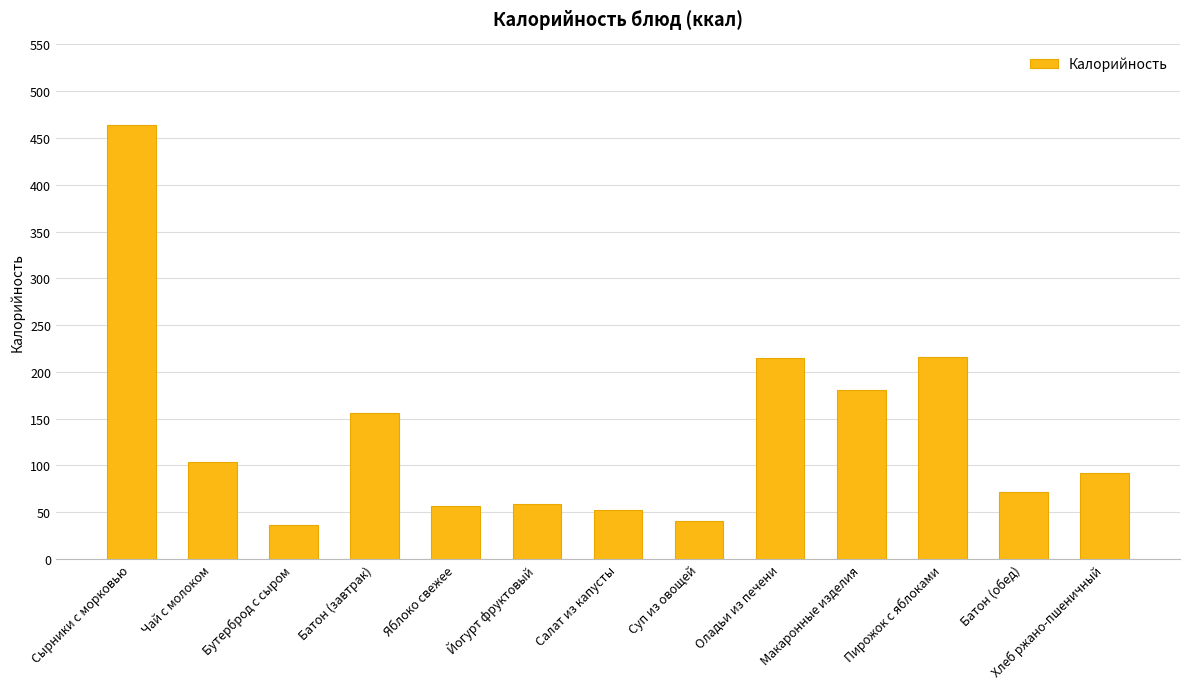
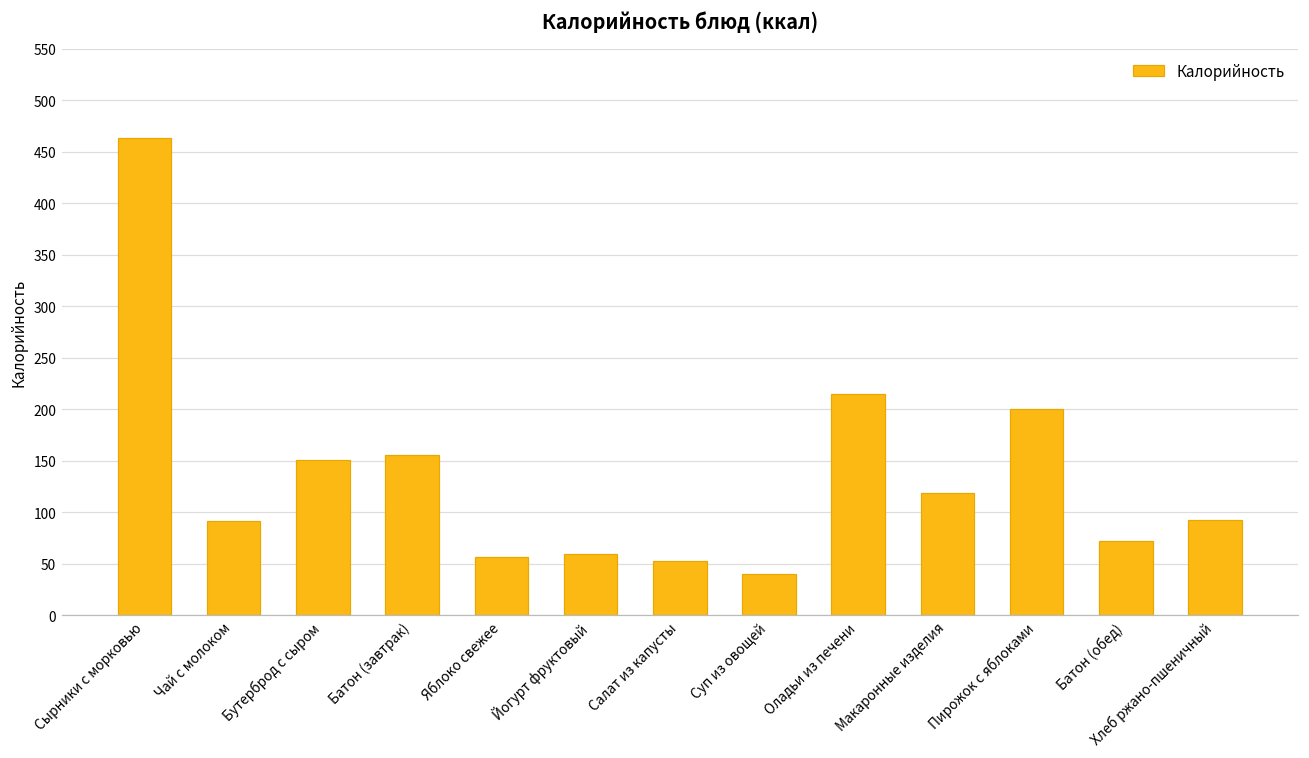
  {
    "Сырники с морковью": 460,
-   "Чай с молоком": 100,
-   "Бутерброд с сыром": 40,
+   "Чай с молоком": 90,
+   "Бутерброд с сыром": 150,
    "Батон (завтрак)": 160,
    "Яблоко свежее": 60,
    "Йогурт фруктовый": 60,
    "Салат из капусты": 50,
    "Суп из овощей": 40,
    "Оладьи из печени": 210,
-   "Макаронные изделия": 180,
-   "Пирожок с яблоками": 220,
+   "Макаронные изделия": 120,
+   "Пирожок с яблоками": 200,
    "Батон (обед)": 70,
    "Хлеб ржано-пшеничный": 90
  }
